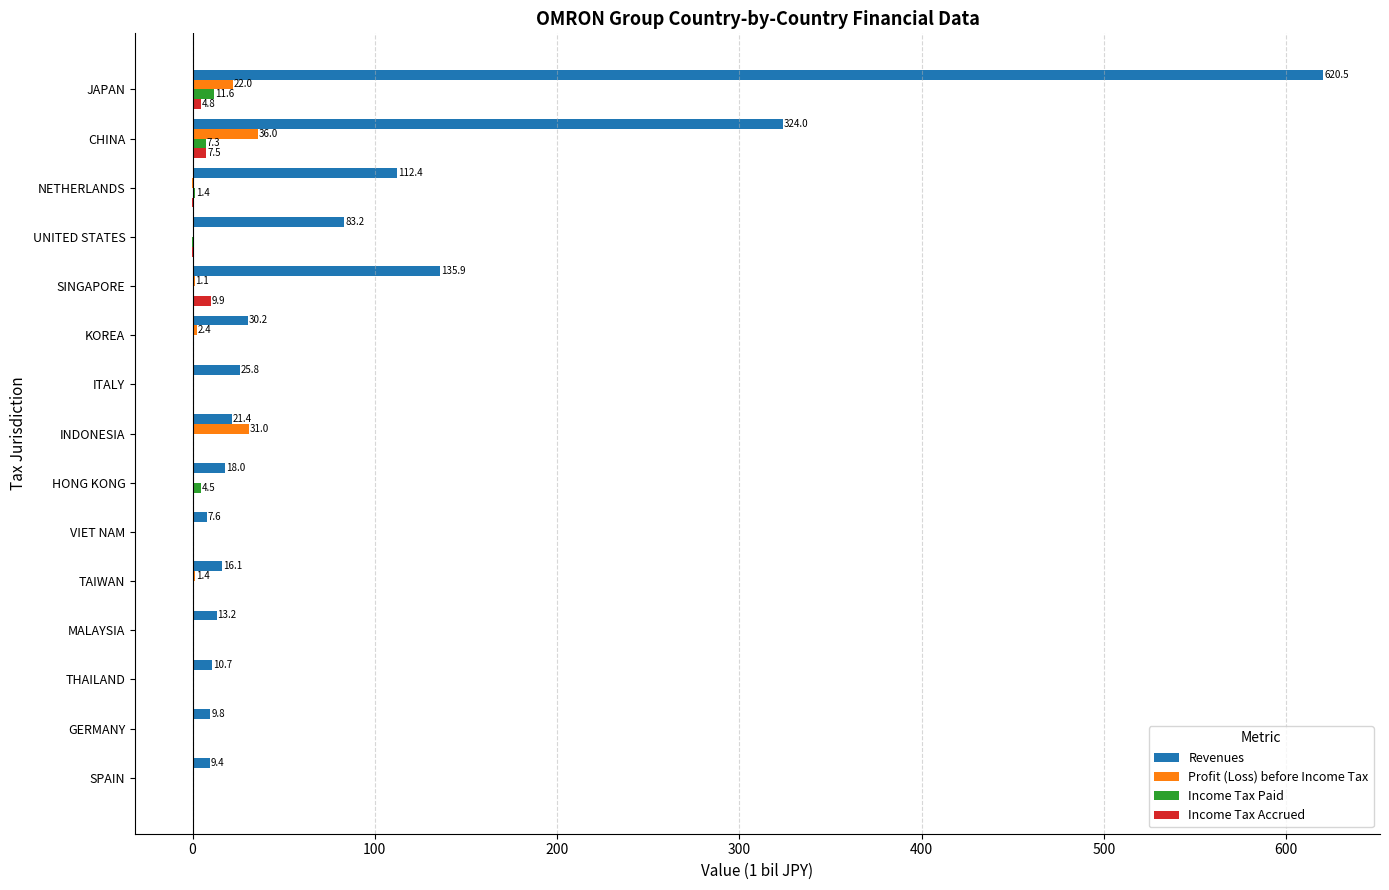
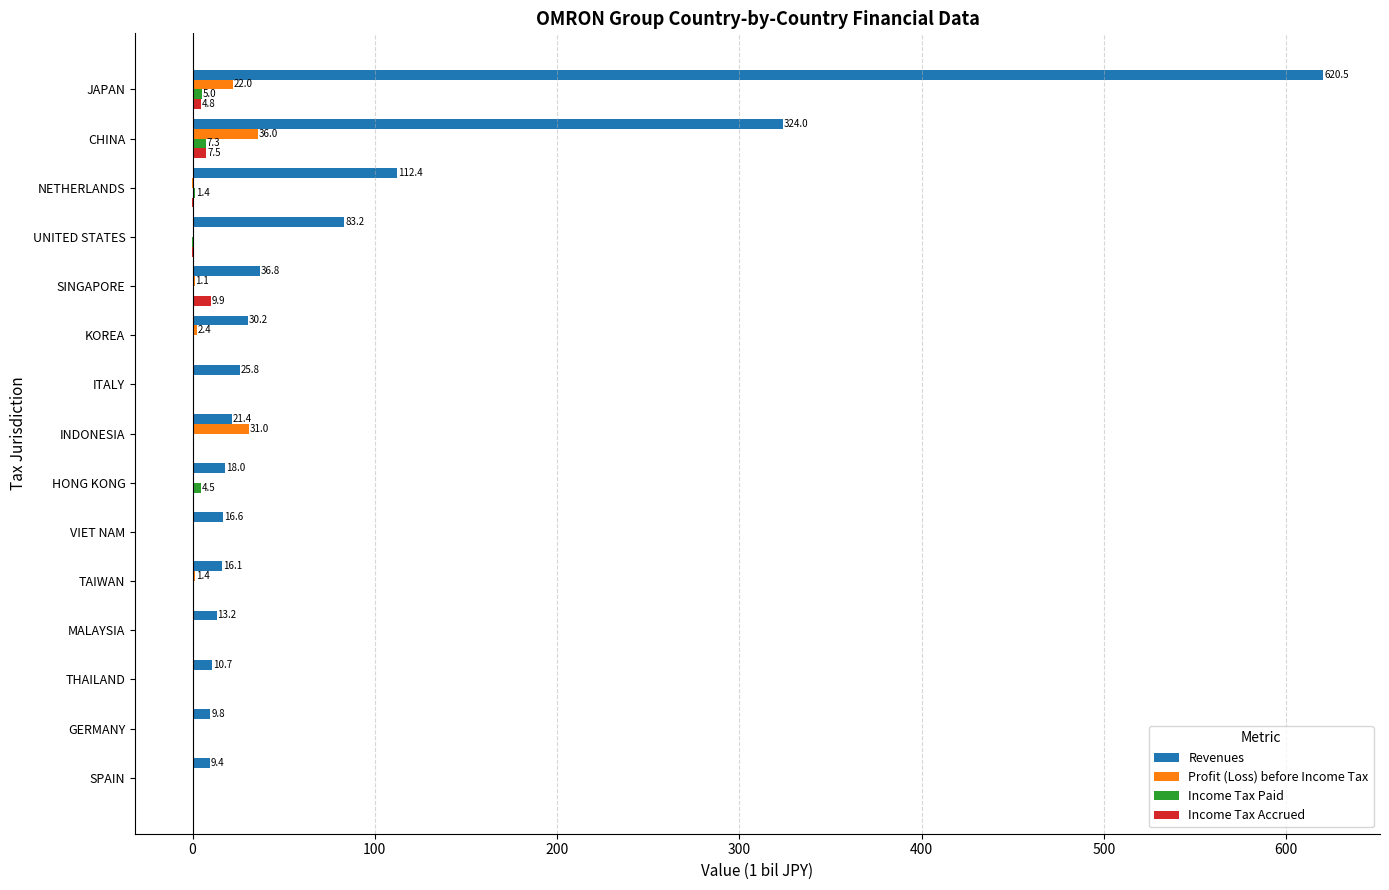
  {
    "Revenues": {
      "JAPAN": 620.5,
      "CHINA": 324.0,
      "NETHERLANDS": 112.4,
      "UNITED STATES": 83.2,
-     "SINGAPORE": 135.9,
+     "SINGAPORE": 36.8,
      "KOREA": 30.2,
      "ITALY": 25.8,
      "INDONESIA": 21.4,
      "HONG KONG": 18.0,
-     "VIET NAM": 7.6,
+     "VIET NAM": 16.6,
      "TAIWAN": 16.1,
      "MALAYSIA": 13.2,
      "THAILAND": 10.7,
      "GERMANY": 9.8,
      "SPAIN": 9.4
    },
    "Profit (Loss) before Income Tax": {
      "JAPAN": 22.0,
      "CHINA": 36.0,
      "SINGAPORE": 1.1,
      "KOREA": 2.4,
      "INDONESIA": 31.0,
      "TAIWAN": 1.4
    },
    "Income Tax Paid": {
-     "JAPAN": 11.6,
+     "JAPAN": 5.0,
      "CHINA": 7.3,
      "NETHERLANDS": 1.4,
      "HONG KONG": 4.5
    },
    "Income Tax Accrued": {
      "JAPAN": 4.8,
      "CHINA": 7.5,
      "SINGAPORE": 9.9
    }
  }
